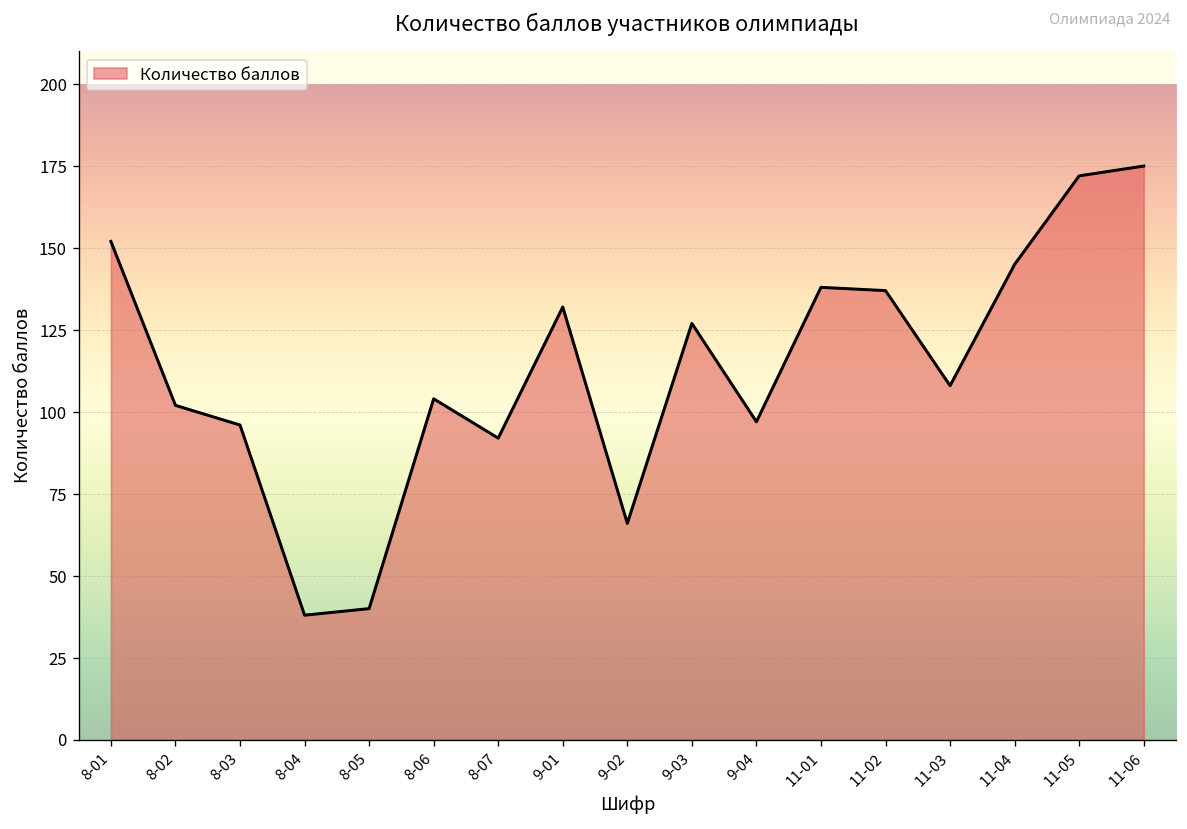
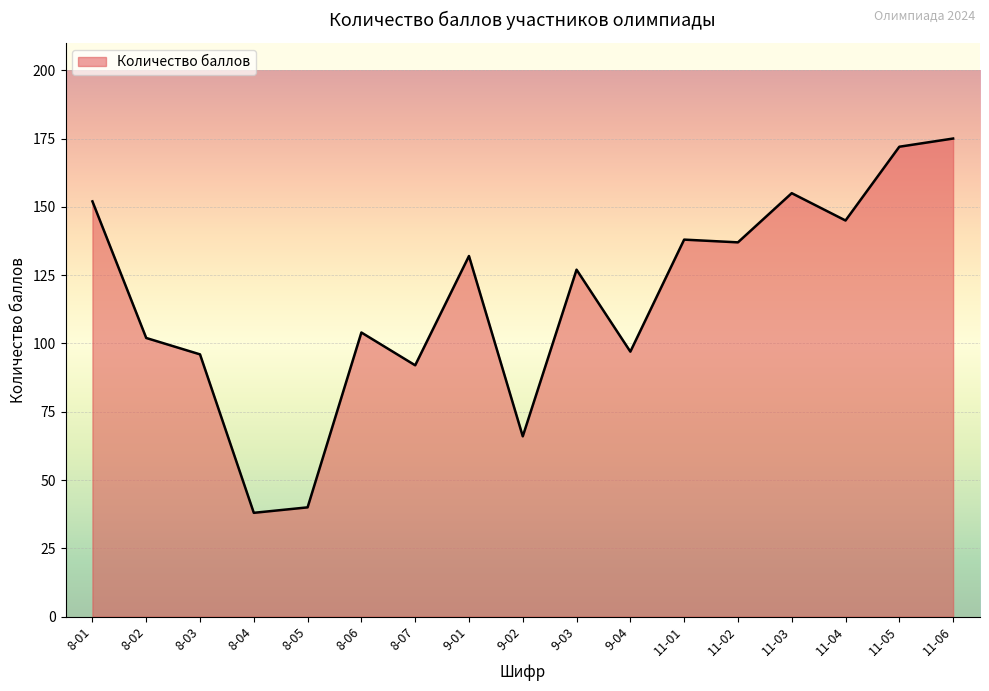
  {
    "8-01": 152,
    "8-02": 102,
    "8-03": 96,
    "8-04": 38,
    "8-05": 40,
    "8-06": 104,
    "8-07": 92,
    "9-01": 132,
    "9-02": 66,
    "9-03": 127,
    "9-04": 97,
    "11-01": 138,
    "11-02": 137,
-   "11-03": 108,
+   "11-03": 155,
    "11-04": 145,
    "11-05": 172,
    "11-06": 175
  }
